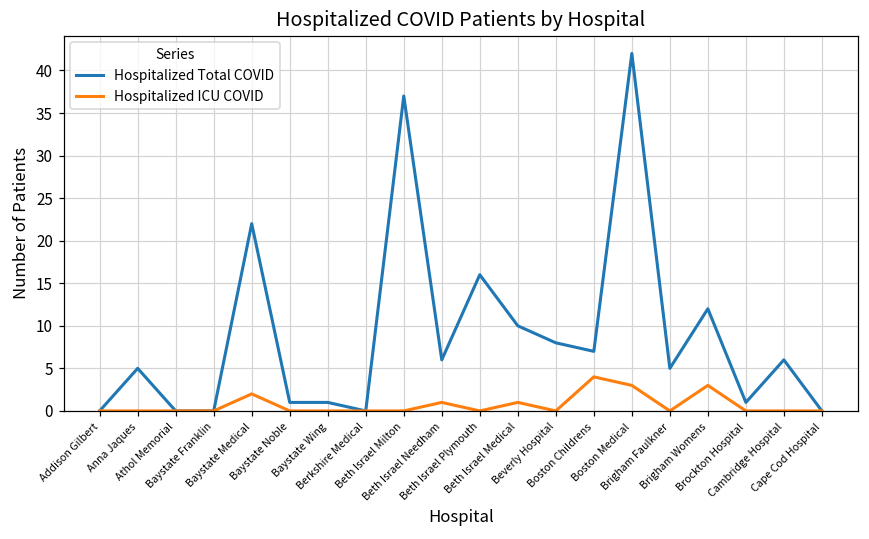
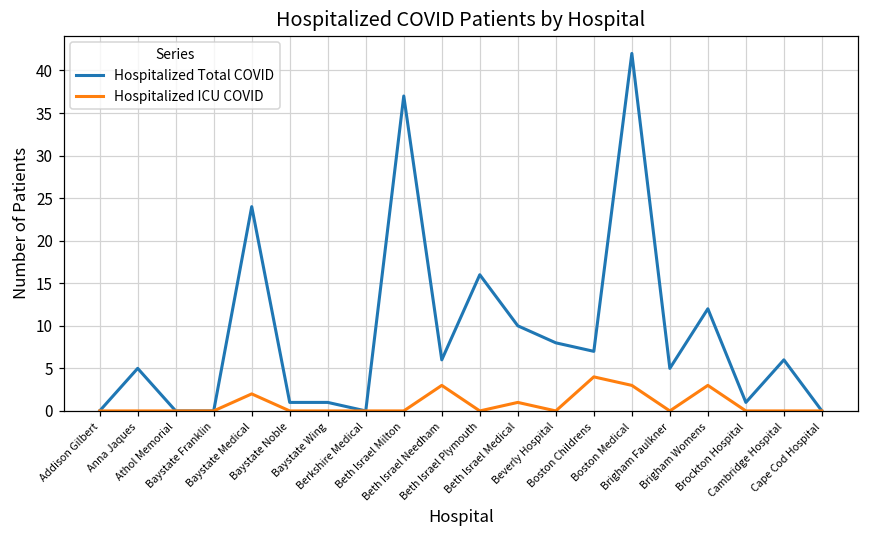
  {
    "Hospitalized Total COVID": {
      "Anna Jaques": 5,
-     "Baystate Medical": 22,
+     "Baystate Medical": 24,
      "Baystate Noble": 1,
      "Baystate Wing": 1,
      "Beth Israel Milton": 37,
      "Beth Israel Needham": 6,
      "Beth Israel Plymouth": 16,
      "Beth Israel Medical": 10,
      "Beverly Hospital": 8,
      "Boston Childrens": 7,
      "Boston Medical": 42,
      "Brigham Faulkner": 5,
      "Brigham Womens": 12,
      "Brockton Hospital": 1,
      "Cambridge Hospital": 6
    },
    "Hospitalized ICU COVID": {
      "Anna Jaques": 0,
      "Baystate Medical": 2,
      "Baystate Noble": 0,
      "Baystate Wing": 0,
      "Beth Israel Milton": 0,
-     "Beth Israel Needham": 1,
+     "Beth Israel Needham": 3,
      "Beth Israel Plymouth": 0,
      "Beth Israel Medical": 1,
      "Beverly Hospital": 0,
      "Boston Childrens": 4,
      "Boston Medical": 3,
      "Brigham Faulkner": 0,
      "Brigham Womens": 3,
      "Brockton Hospital": 0,
      "Cambridge Hospital": 0
    }
  }
